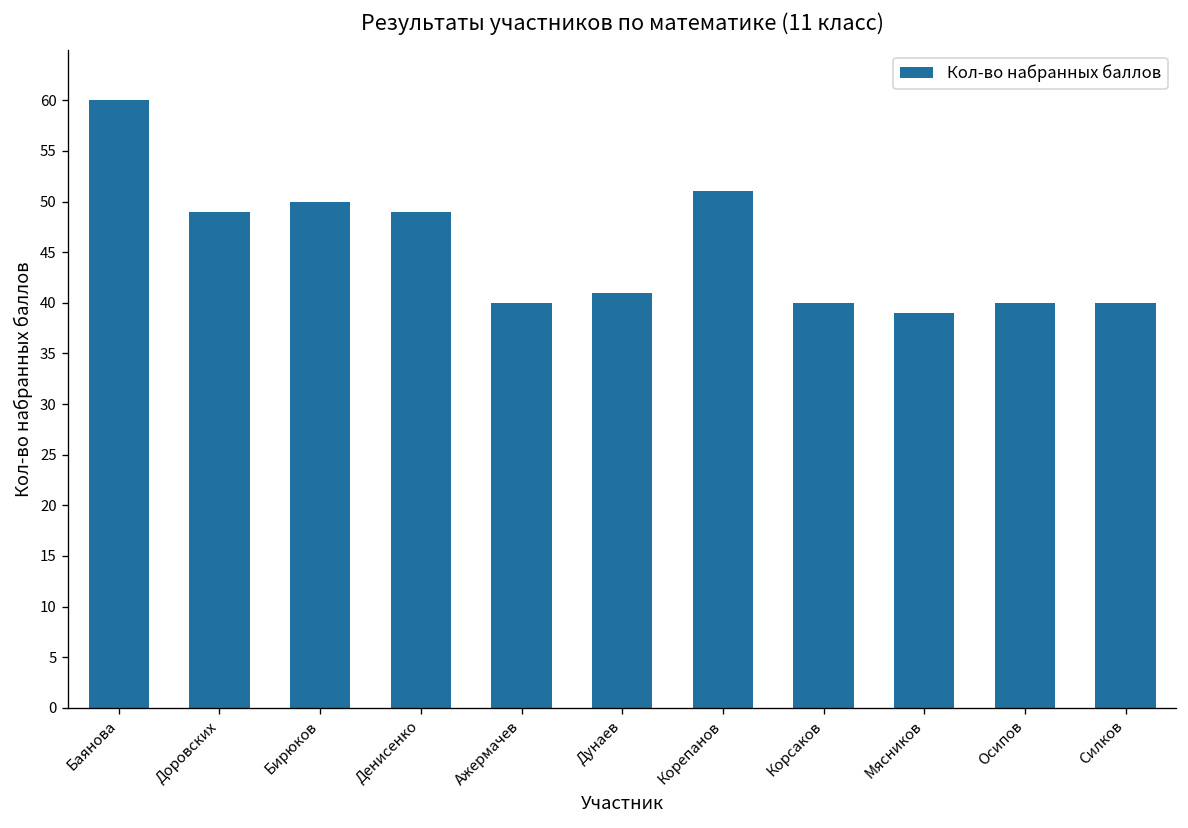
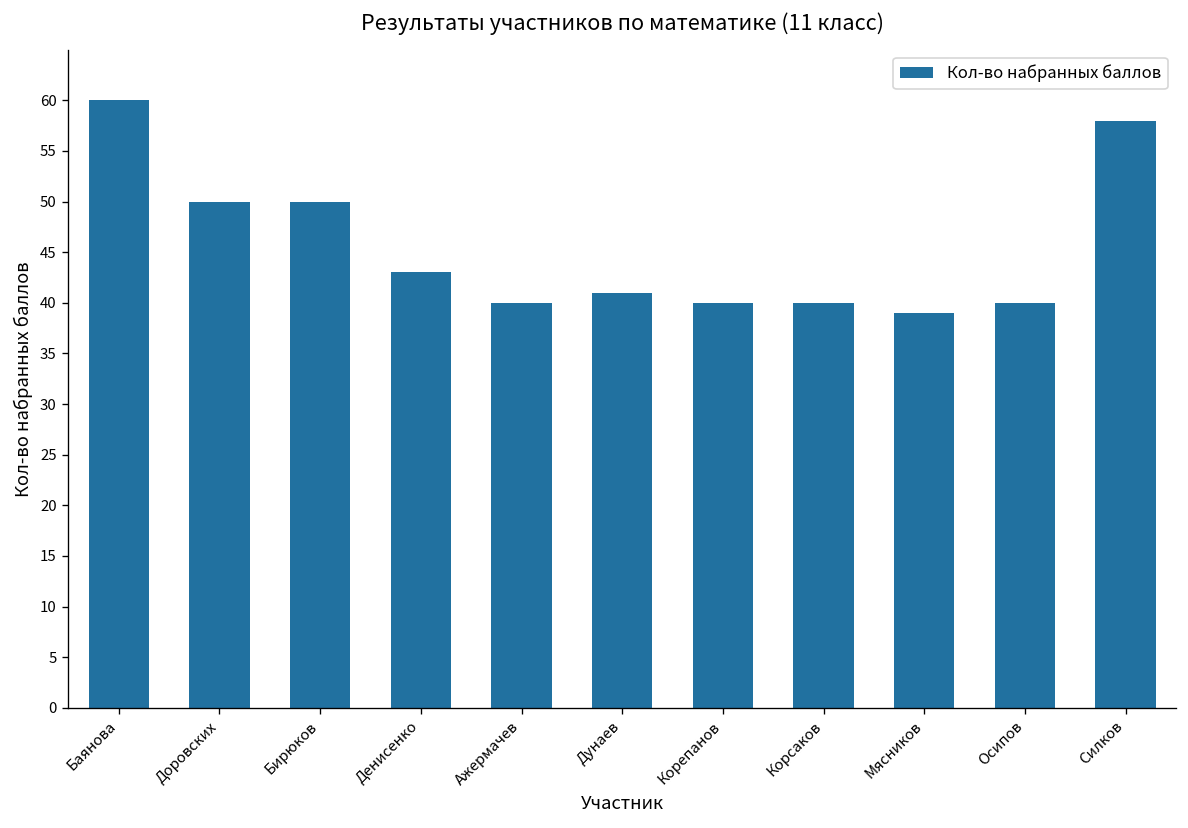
  {
    "Баянова": 60,
-   "Доровских": 49,
+   "Доровских": 50,
    "Бирюков": 50,
-   "Денисенко": 49,
+   "Денисенко": 43,
    "Ажермачев": 40,
    "Дунаев": 41,
-   "Корепанов": 51,
+   "Корепанов": 40,
    "Корсаков": 40,
    "Мясников": 39,
    "Осипов": 40,
-   "Силков": 40
+   "Силков": 58
  }
